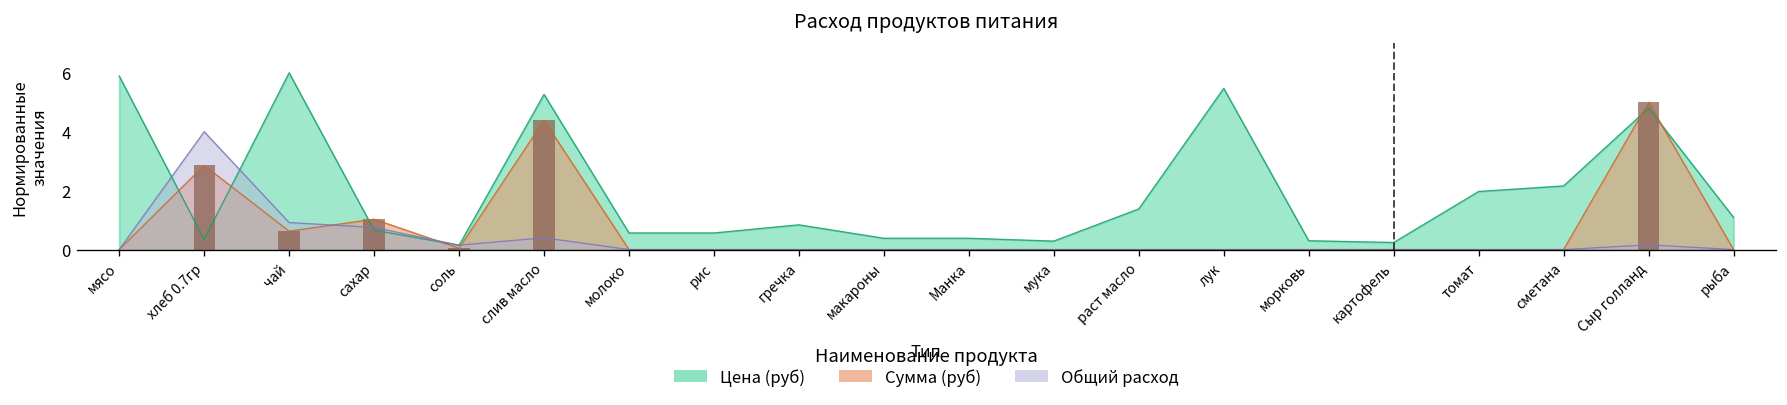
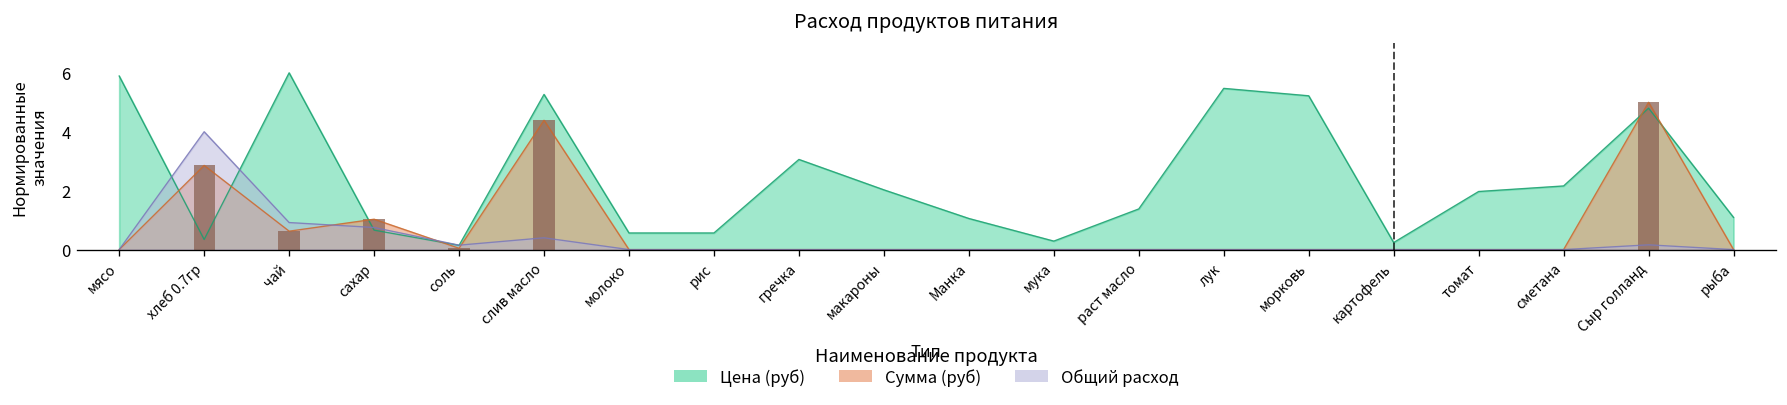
  {
    "Цена (руб)": {
      "мясо": 5.9,
      "хлеб 0.7гр": 0.3,
      "чай": 6.0,
      "слив масло": 5.3,
      "молоко": 0.6,
      "рис": 0.6,
-     "гречка": 0.8,
-     "макароны": 0.4,
-     "Манка": 0.4,
+     "гречка": 3.1,
+     "макароны": 2.0,
+     "Манка": 1.1,
      "мука": 0.3,
      "раст масло": 1.4,
      "лук": 5.5,
-     "морковь": 0.3,
+     "морковь": 5.2,
      "картофель": 0.2,
      "томат": 2.0,
      "сметана": 2.2,
      "Сыр голланд": 4.8,
      "рыба": 1.1
    },
    "Сумма (руб)": {
      "хлеб 0.7гр": 2.9,
      "чай": 0.6,
      "сахар": 1.0,
      "слив масло": 4.4,
      "Сыр голланд": 5.0
    },
    "Общий расход": {
      "хлеб 0.7гр": 4.0,
      "чай": 0.9,
      "слив масло": 0.4,
      "Сыр голланд": 0.2
    }
  }
